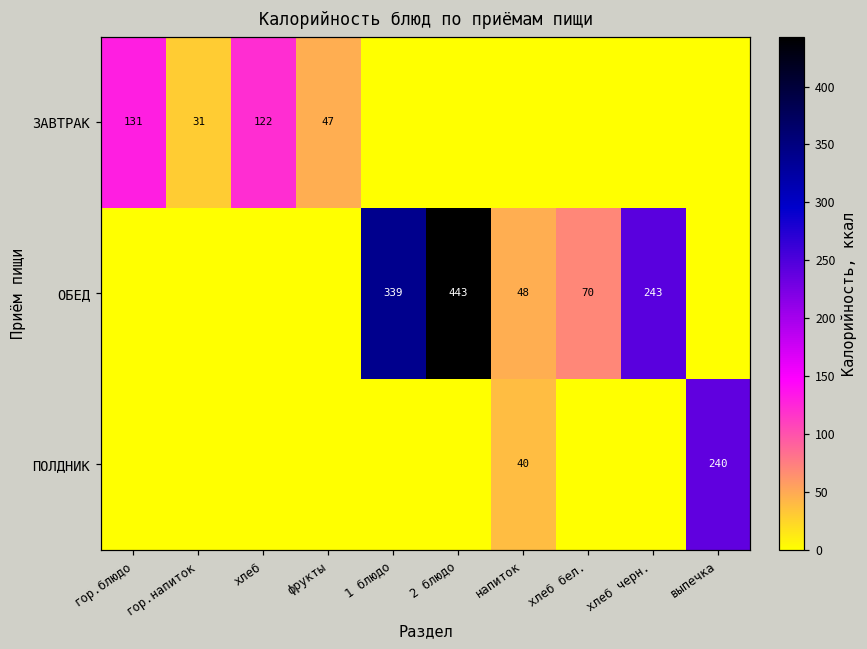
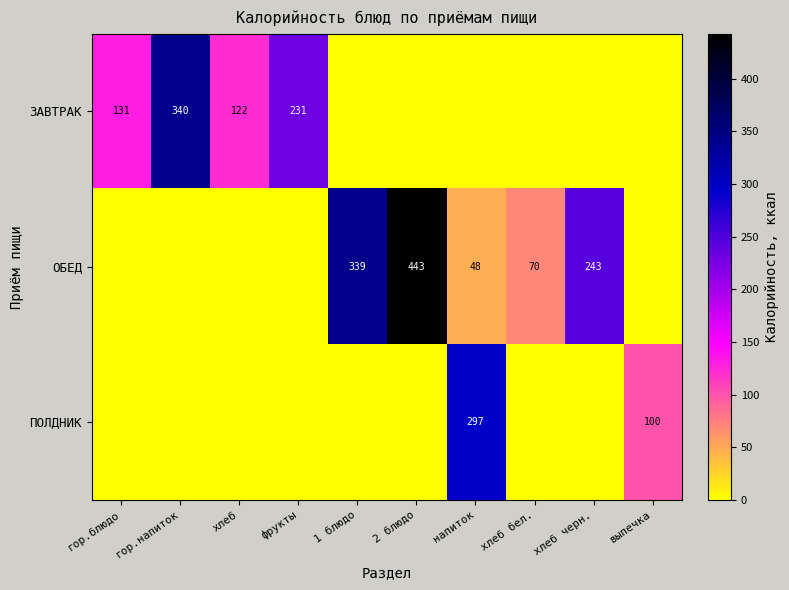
  {
    "ЗАВТРАК": {
      "гор.блюдо": 131,
-     "гор.напиток": 31,
+     "гор.напиток": 340,
      "хлеб": 122,
-     "фрукты": 47
+     "фрукты": 231
    },
    "ОБЕД": {
      "1 блюдо": 339,
      "2 блюдо": 443,
      "напиток": 48,
      "хлеб бел.": 70,
      "хлеб черн.": 243
    },
    "ПОЛДНИК": {
-     "напиток": 40,
-     "выпечка": 240
+     "напиток": 297,
+     "выпечка": 100
    }
  }
